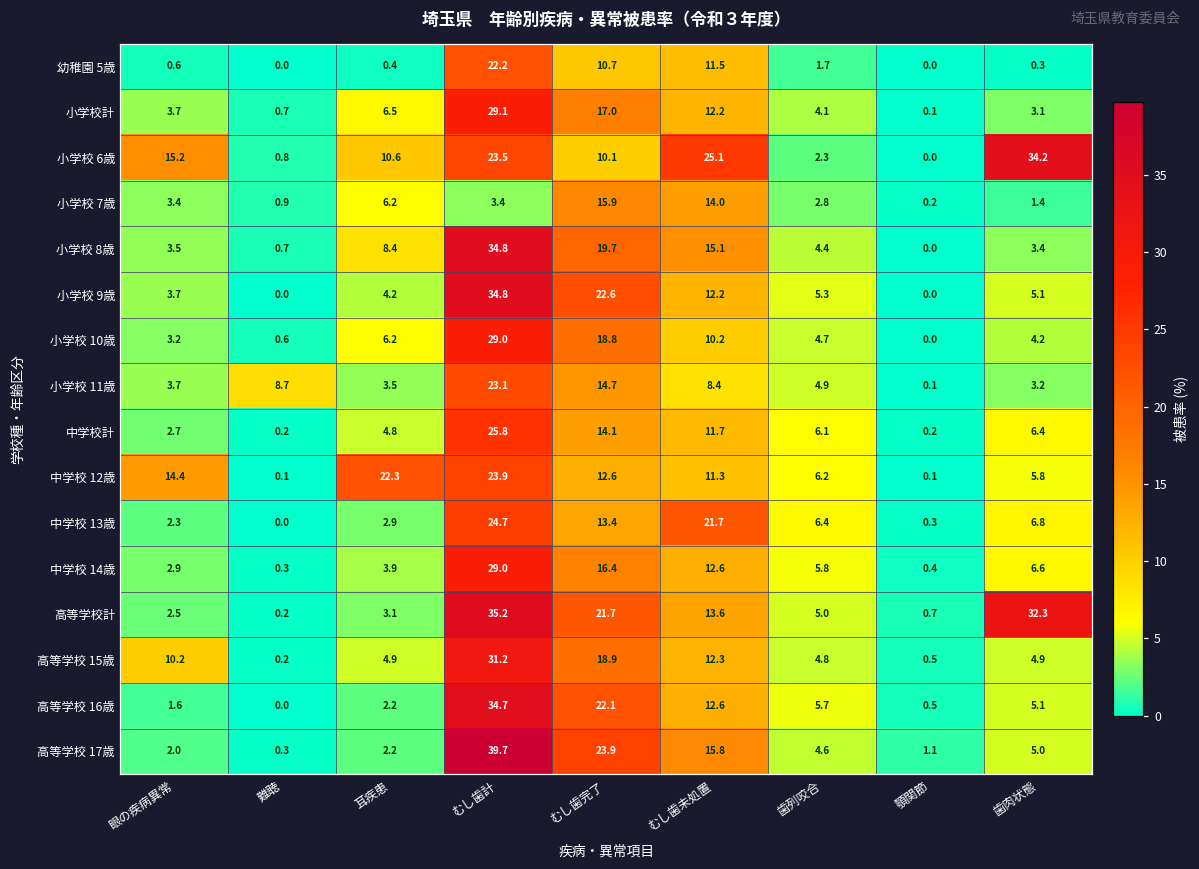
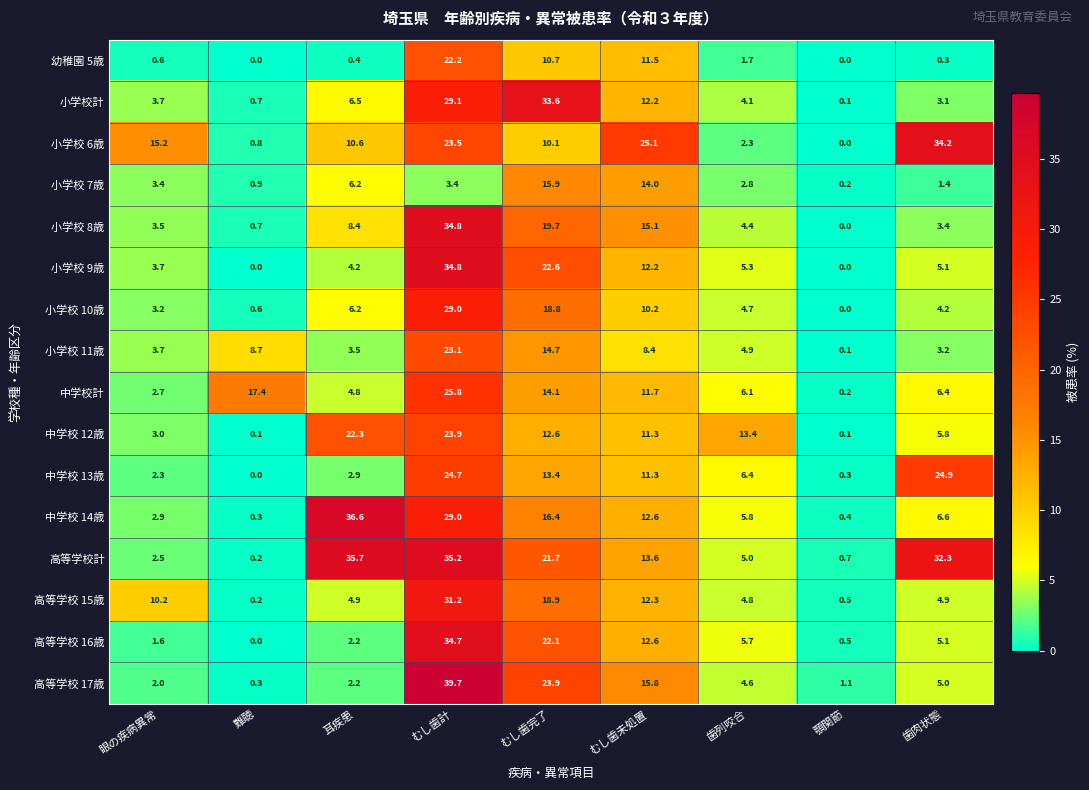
  {
    "幼稚園 5歳": {
      "眼の疾病異常": 0.6,
      "難聴": 0.0,
      "耳疾患": 0.4,
      "むし歯計": 22.2,
      "むし歯完了": 10.7,
      "むし歯未処置": 11.5,
      "歯列咬合": 1.7,
      "顎関節": 0.0,
      "歯肉状態": 0.3
    },
    "小学校計": {
      "眼の疾病異常": 3.7,
      "難聴": 0.7,
      "耳疾患": 6.5,
      "むし歯計": 29.1,
-     "むし歯完了": 17.0,
+     "むし歯完了": 33.6,
      "むし歯未処置": 12.2,
      "歯列咬合": 4.1,
      "顎関節": 0.1,
      "歯肉状態": 3.1
    },
    "小学校 6歳": {
      "眼の疾病異常": 15.2,
      "難聴": 0.8,
      "耳疾患": 10.6,
      "むし歯計": 23.5,
      "むし歯完了": 10.1,
      "むし歯未処置": 25.1,
      "歯列咬合": 2.3,
      "顎関節": 0.0,
      "歯肉状態": 34.2
    },
    "小学校 7歳": {
      "眼の疾病異常": 3.4,
      "難聴": 0.9,
      "耳疾患": 6.2,
      "むし歯計": 3.4,
      "むし歯完了": 15.9,
      "むし歯未処置": 14.0,
      "歯列咬合": 2.8,
      "顎関節": 0.2,
      "歯肉状態": 1.4
    },
    "小学校 8歳": {
      "眼の疾病異常": 3.5,
      "難聴": 0.7,
      "耳疾患": 8.4,
      "むし歯計": 34.8,
      "むし歯完了": 19.7,
      "むし歯未処置": 15.1,
      "歯列咬合": 4.4,
      "顎関節": 0.0,
      "歯肉状態": 3.4
    },
    "小学校 9歳": {
      "眼の疾病異常": 3.7,
      "難聴": 0.0,
      "耳疾患": 4.2,
      "むし歯計": 34.8,
      "むし歯完了": 22.6,
      "むし歯未処置": 12.2,
      "歯列咬合": 5.3,
      "顎関節": 0.0,
      "歯肉状態": 5.1
    },
    "小学校 10歳": {
      "眼の疾病異常": 3.2,
      "難聴": 0.6,
      "耳疾患": 6.2,
      "むし歯計": 29.0,
      "むし歯完了": 18.8,
      "むし歯未処置": 10.2,
      "歯列咬合": 4.7,
      "顎関節": 0.0,
      "歯肉状態": 4.2
    },
    "小学校 11歳": {
      "眼の疾病異常": 3.7,
      "難聴": 8.7,
      "耳疾患": 3.5,
      "むし歯計": 23.1,
      "むし歯完了": 14.7,
      "むし歯未処置": 8.4,
      "歯列咬合": 4.9,
      "顎関節": 0.1,
      "歯肉状態": 3.2
    },
    "中学校計": {
      "眼の疾病異常": 2.7,
-     "難聴": 0.2,
+     "難聴": 17.4,
      "耳疾患": 4.8,
      "むし歯計": 25.8,
      "むし歯完了": 14.1,
      "むし歯未処置": 11.7,
      "歯列咬合": 6.1,
      "顎関節": 0.2,
      "歯肉状態": 6.4
    },
    "中学校 12歳": {
-     "眼の疾病異常": 14.4,
+     "眼の疾病異常": 3.0,
      "難聴": 0.1,
      "耳疾患": 22.3,
      "むし歯計": 23.9,
      "むし歯完了": 12.6,
      "むし歯未処置": 11.3,
-     "歯列咬合": 6.2,
+     "歯列咬合": 13.4,
      "顎関節": 0.1,
      "歯肉状態": 5.8
    },
    "中学校 13歳": {
      "眼の疾病異常": 2.3,
      "難聴": 0.0,
      "耳疾患": 2.9,
      "むし歯計": 24.7,
      "むし歯完了": 13.4,
-     "むし歯未処置": 21.7,
+     "むし歯未処置": 11.3,
      "歯列咬合": 6.4,
      "顎関節": 0.3,
-     "歯肉状態": 6.8
+     "歯肉状態": 24.9
    },
    "中学校 14歳": {
      "眼の疾病異常": 2.9,
      "難聴": 0.3,
-     "耳疾患": 3.9,
+     "耳疾患": 36.6,
      "むし歯計": 29.0,
      "むし歯完了": 16.4,
      "むし歯未処置": 12.6,
      "歯列咬合": 5.8,
      "顎関節": 0.4,
      "歯肉状態": 6.6
    },
    "高等学校計": {
      "眼の疾病異常": 2.5,
      "難聴": 0.2,
-     "耳疾患": 3.1,
+     "耳疾患": 35.7,
      "むし歯計": 35.2,
      "むし歯完了": 21.7,
      "むし歯未処置": 13.6,
      "歯列咬合": 5.0,
      "顎関節": 0.7,
      "歯肉状態": 32.3
    },
    "高等学校 15歳": {
      "眼の疾病異常": 10.2,
      "難聴": 0.2,
      "耳疾患": 4.9,
      "むし歯計": 31.2,
      "むし歯完了": 18.9,
      "むし歯未処置": 12.3,
      "歯列咬合": 4.8,
      "顎関節": 0.5,
      "歯肉状態": 4.9
    },
    "高等学校 16歳": {
      "眼の疾病異常": 1.6,
      "難聴": 0.0,
      "耳疾患": 2.2,
      "むし歯計": 34.7,
      "むし歯完了": 22.1,
      "むし歯未処置": 12.6,
      "歯列咬合": 5.7,
      "顎関節": 0.5,
      "歯肉状態": 5.1
    },
    "高等学校 17歳": {
      "眼の疾病異常": 2.0,
      "難聴": 0.3,
      "耳疾患": 2.2,
      "むし歯計": 39.7,
      "むし歯完了": 23.9,
      "むし歯未処置": 15.8,
      "歯列咬合": 4.6,
      "顎関節": 1.1,
      "歯肉状態": 5.0
    }
  }
